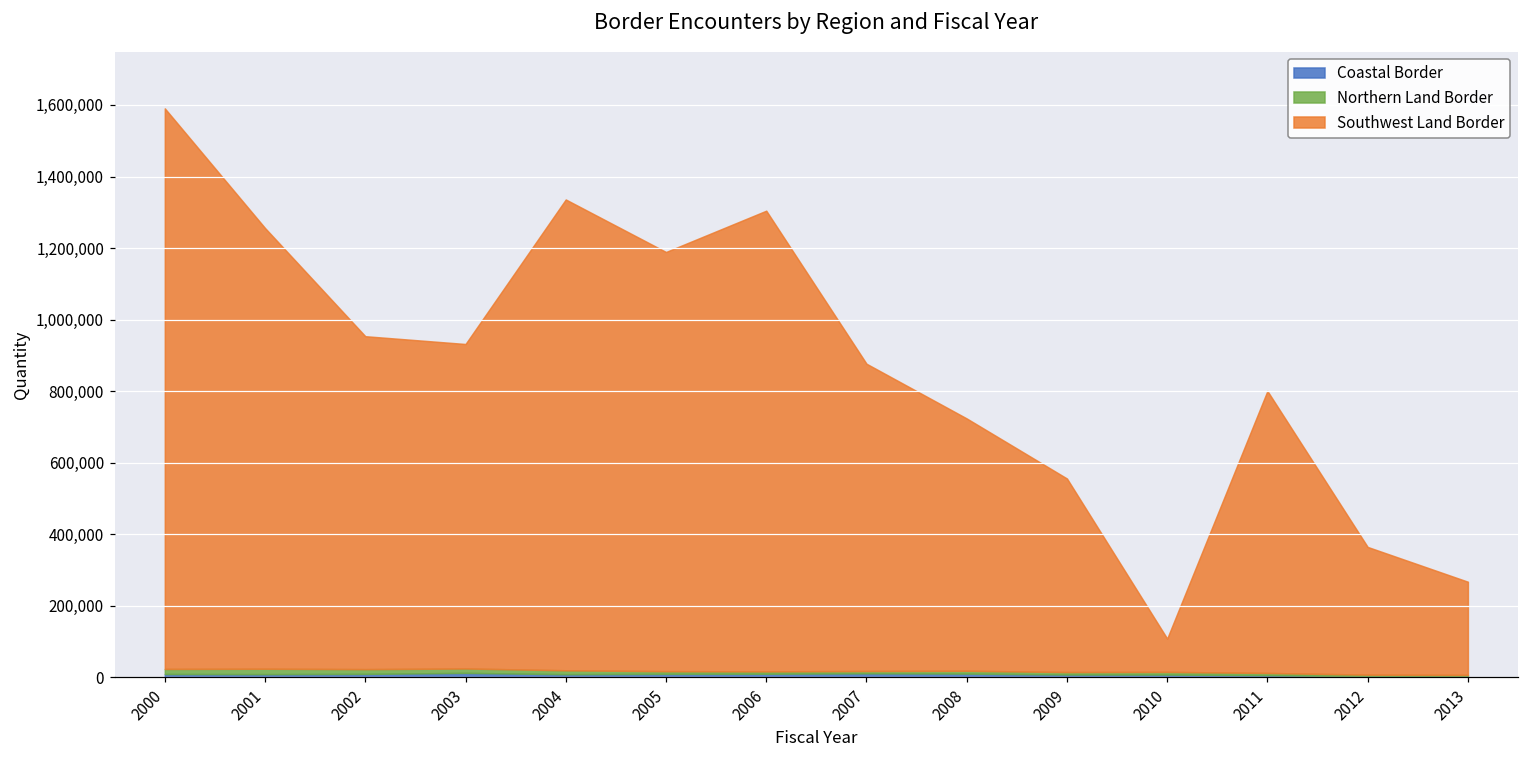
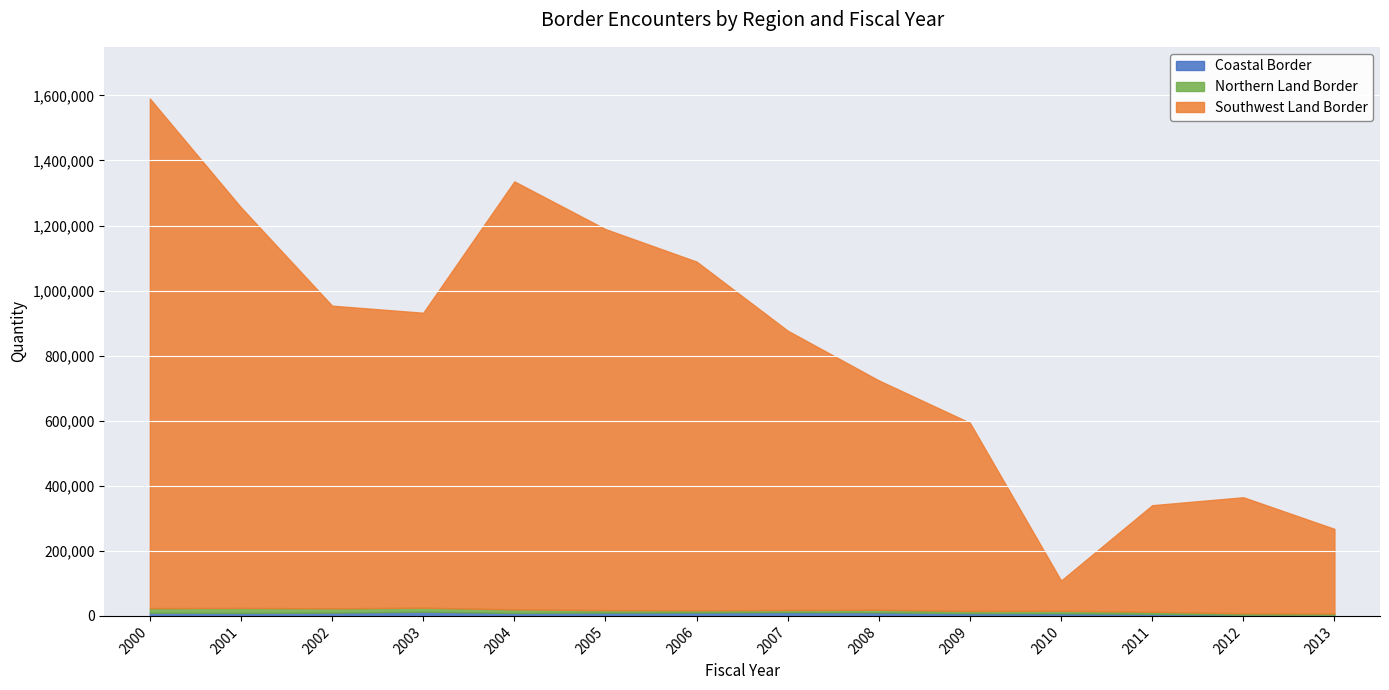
  {
    "Coastal Border": {
      "2000": "10,000",
      "2001": "10,000",
      "2002": "10,000",
      "2003": "10,000",
      "2004": "10,000",
      "2008": "10,000"
    },
    "Northern Land Border": {
      "2000": "10,000",
      "2001": "20,000",
      "2002": "10,000",
      "2003": "10,000",
      "2004": "10,000",
      "2008": "10,000"
    },
    "Southwest Land Border": {
      "2000": "1,570,000",
      "2001": "1,230,000",
      "2002": "930,000",
      "2003": "910,000",
      "2004": "1,320,000",
      "2005": "1,170,000",
-     "2006": "1,290,000",
+     "2006": "1,070,000",
      "2007": "860,000",
      "2008": "710,000",
-     "2009": "540,000",
+     "2009": "580,000",
      "2010": "90,000",
-     "2011": "790,000",
+     "2011": "330,000",
      "2012": "360,000",
      "2013": "260,000"
    }
  }
